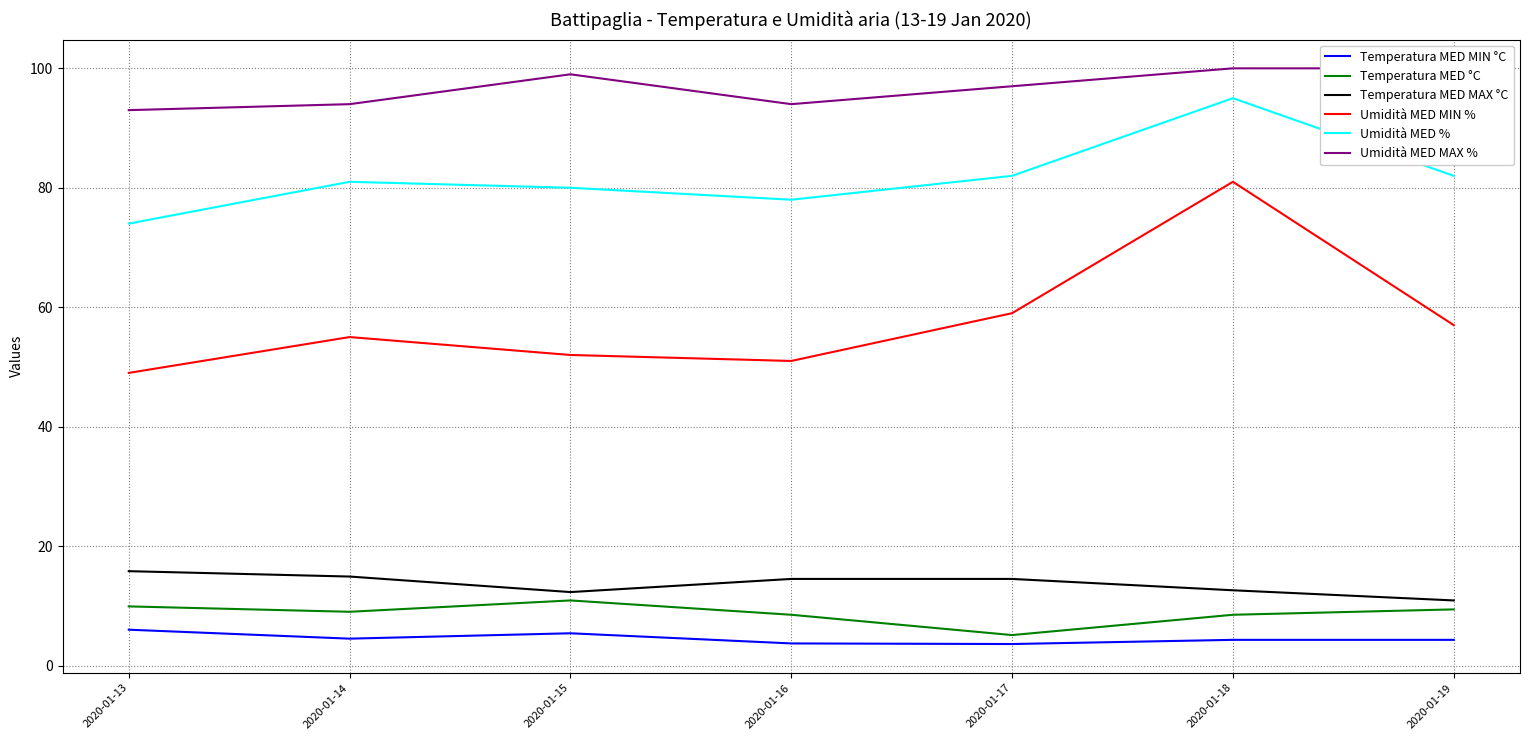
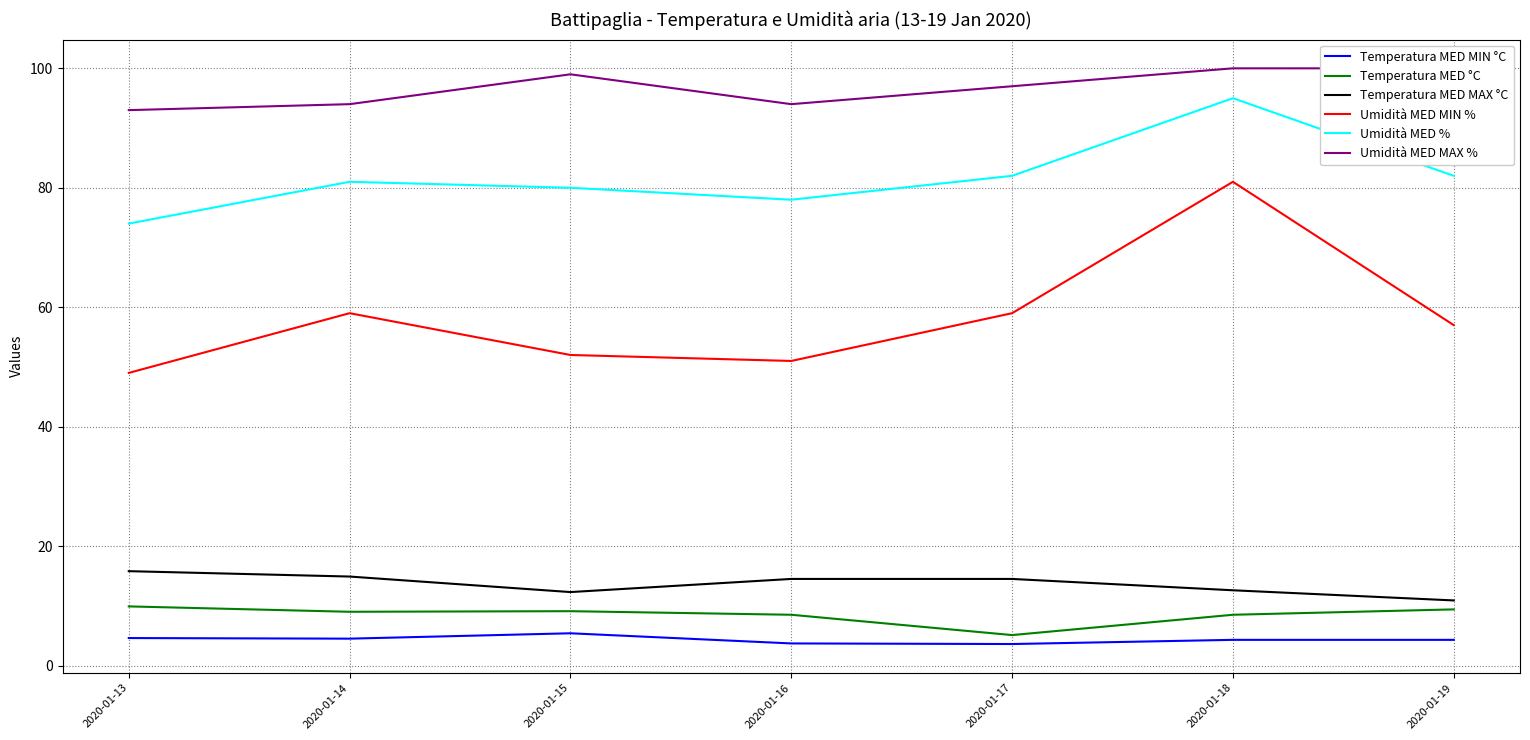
  {
    "Temperatura MED MIN °C": {
-     "2020-01-13": 6,
+     "2020-01-13": 5,
      "2020-01-14": 5,
      "2020-01-15": 5,
      "2020-01-16": 4,
      "2020-01-17": 4,
      "2020-01-18": 4,
      "2020-01-19": 4
    },
    "Temperatura MED °C": {
      "2020-01-13": 10,
      "2020-01-14": 9,
-     "2020-01-15": 11,
+     "2020-01-15": 9,
      "2020-01-16": 9,
      "2020-01-17": 5,
      "2020-01-18": 9,
      "2020-01-19": 9
    },
    "Temperatura MED MAX °C": {
      "2020-01-13": 16,
      "2020-01-14": 15,
      "2020-01-15": 12,
      "2020-01-16": 15,
      "2020-01-17": 15,
      "2020-01-18": 13,
      "2020-01-19": 11
    },
    "Umidità MED MIN %": {
      "2020-01-13": 49,
-     "2020-01-14": 55,
+     "2020-01-14": 59,
      "2020-01-15": 52,
      "2020-01-16": 51,
      "2020-01-17": 59,
      "2020-01-18": 81,
      "2020-01-19": 57
    },
    "Umidità MED %": {
      "2020-01-13": 74,
      "2020-01-14": 81,
      "2020-01-15": 80,
      "2020-01-16": 78,
      "2020-01-17": 82,
      "2020-01-18": 95,
      "2020-01-19": 82
    },
    "Umidità MED MAX %": {
      "2020-01-13": 93,
      "2020-01-14": 94,
      "2020-01-15": 99,
      "2020-01-16": 94,
      "2020-01-17": 97,
      "2020-01-18": 100
    }
  }
